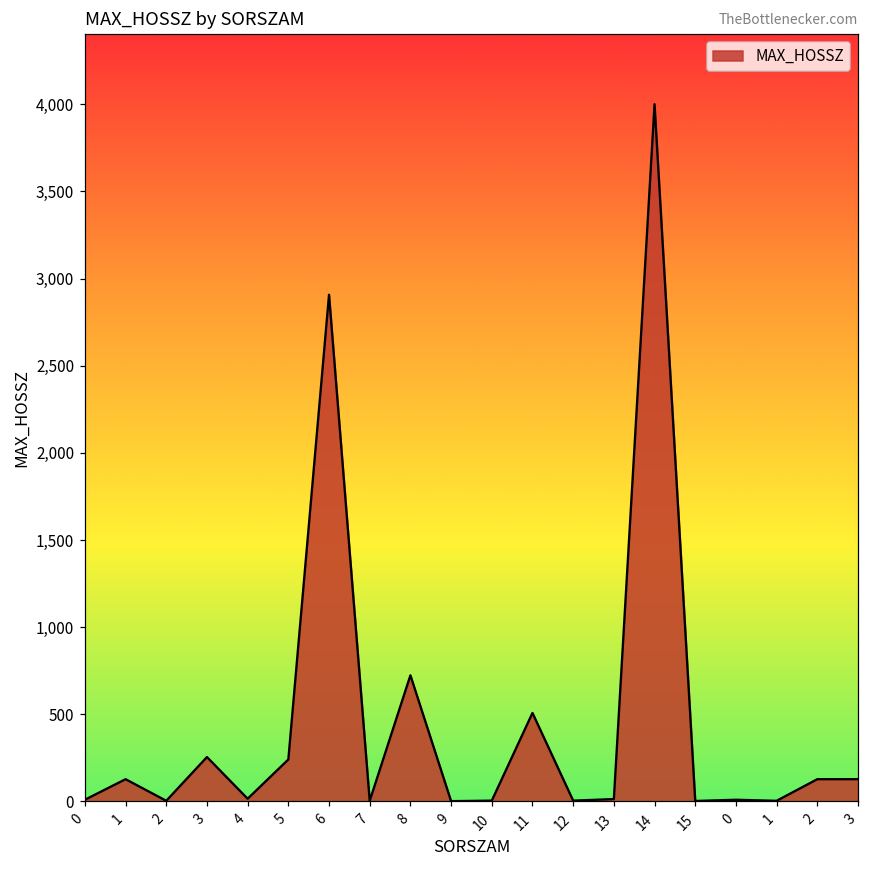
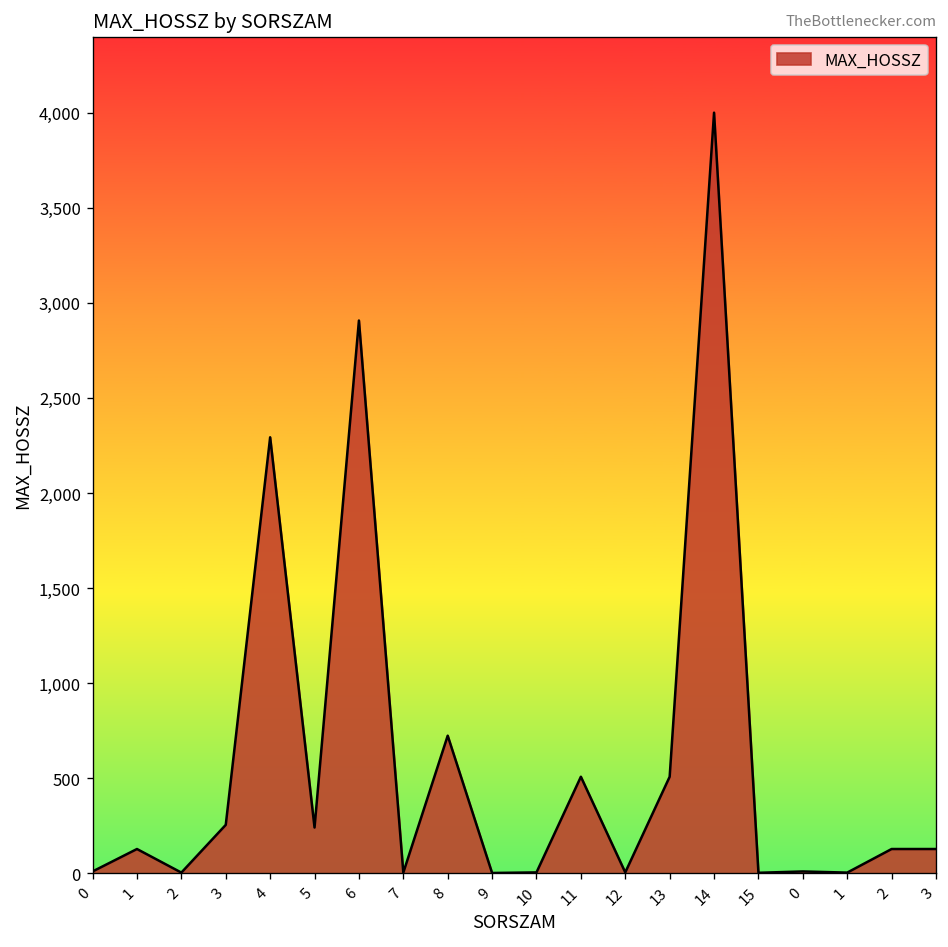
  {
-   "4": "20",
+   "4": "2,290",
    "5": "240",
    "6": "2,910",
    "7": "0",
    "8": "720",
    "9": "0",
    "10": "10",
    "11": "510",
    "12": "10",
-   "13": "10",
+   "13": "510",
    "14": "4,000",
    "15": "0"
  }
